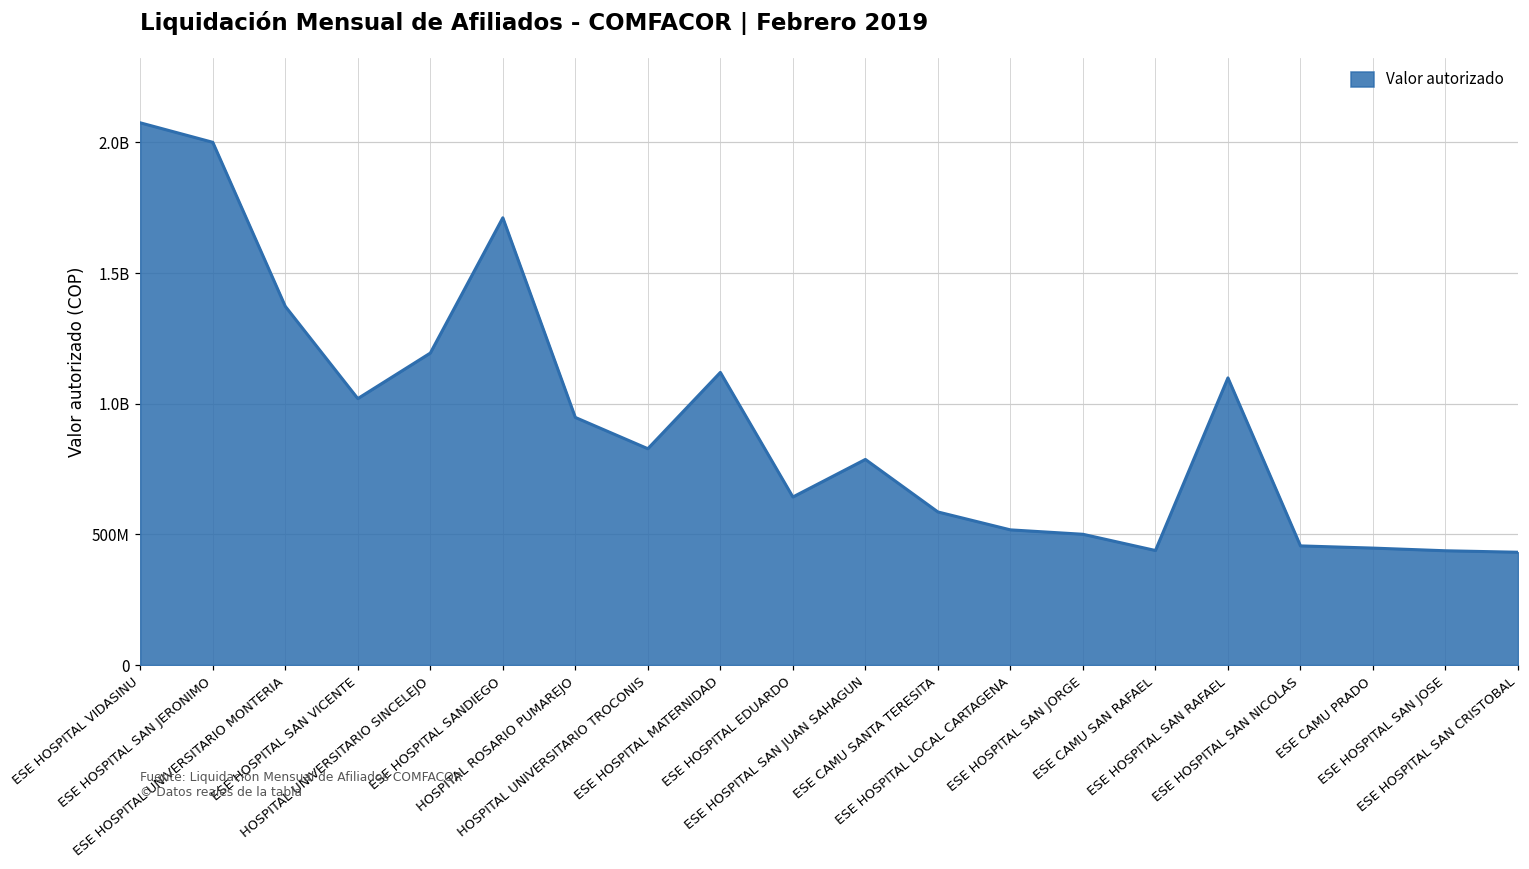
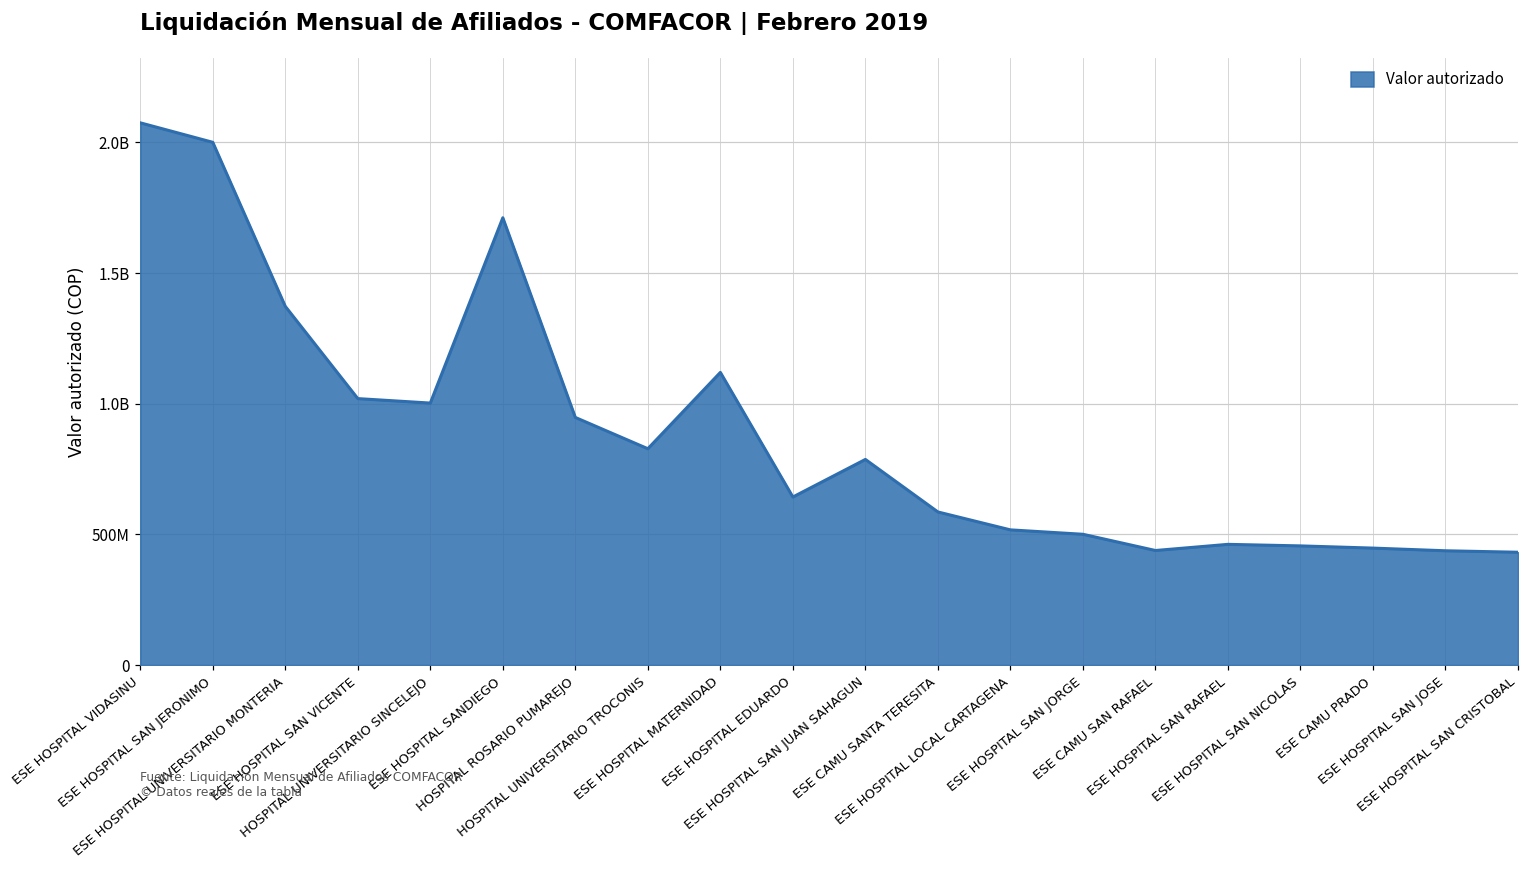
  {
    "ESE HOSPITAL VIDASINU": 2070000000,
    "ESE HOSPITAL SAN JERONIMO": 2000000000,
    "ESE HOSPITAL UNIVERSITARIO MONTERIA": 1370000000,
    "ESE HOSPITAL SAN VICENTE": 1020000000,
-   "HOSPITAL UNIVERSITARIO SINCELEJO": 1190000000,
+   "HOSPITAL UNIVERSITARIO SINCELEJO": 1000000000,
    "ESE HOSPITAL SANDIEGO": 1710000000,
    "HOSPITAL ROSARIO PUMAREJO": 950000000,
    "HOSPITAL UNIVERSITARIO TROCONIS": 830000000,
    "ESE HOSPITAL MATERNIDAD": 1120000000,
    "ESE HOSPITAL EDUARDO": 640000000,
    "ESE HOSPITAL SAN JUAN SAHAGUN": 790000000,
    "ESE CAMU SANTA TERESITA": 590000000,
    "ESE HOSPITAL LOCAL CARTAGENA": 520000000,
    "ESE HOSPITAL SAN JORGE": 500000000,
    "ESE CAMU SAN RAFAEL": 440000000,
-   "ESE HOSPITAL SAN RAFAEL": 1100000000,
+   "ESE HOSPITAL SAN RAFAEL": 460000000,
    "ESE HOSPITAL SAN NICOLAS": 460000000,
    "ESE CAMU PRADO": 450000000,
    "ESE HOSPITAL SAN JOSE": 440000000,
    "ESE HOSPITAL SAN CRISTOBAL": 430000000
  }
